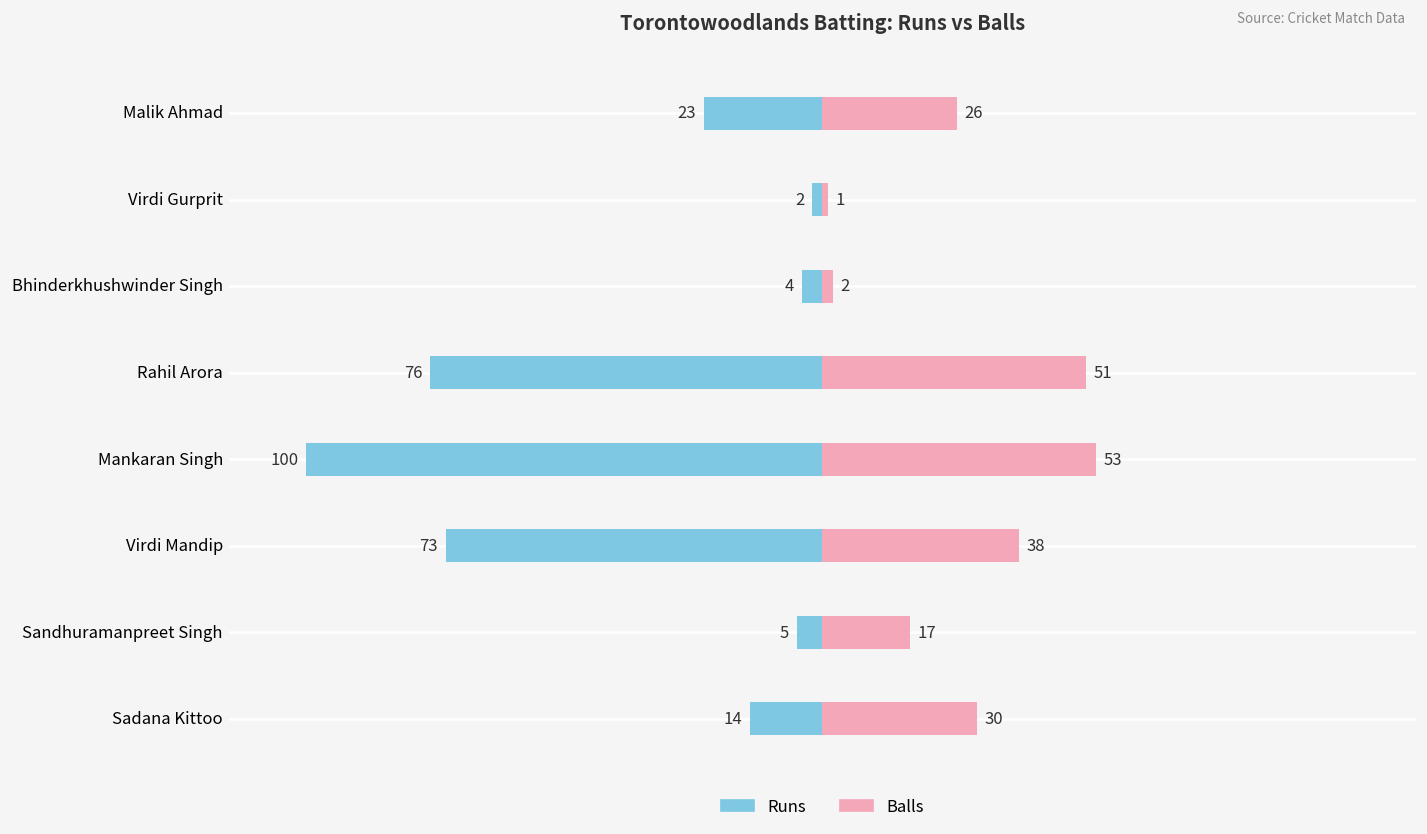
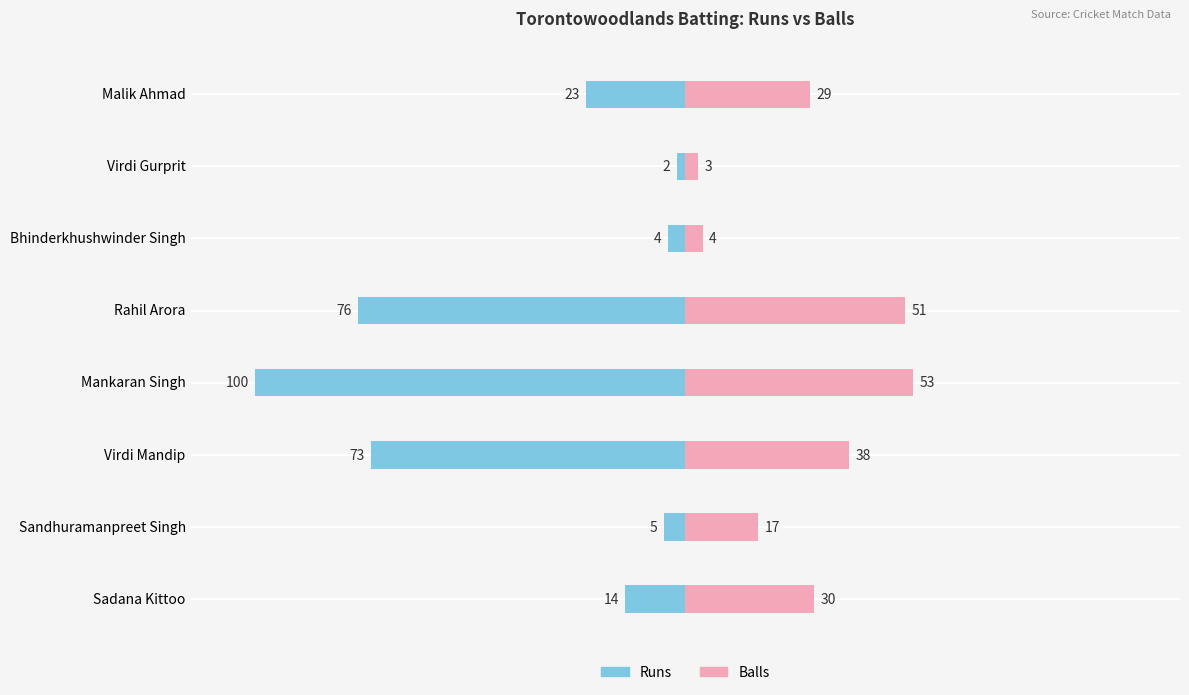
  {
    "Balls": {
-     "Malik Ahmad": 26,
-     "Virdi Gurprit": 1,
-     "Bhinderkhushwinder Singh": 2,
+     "Malik Ahmad": 29,
+     "Virdi Gurprit": 3,
+     "Bhinderkhushwinder Singh": 4,
      "Rahil Arora": 51,
      "Mankaran Singh": 53,
      "Virdi Mandip": 38,
      "Sandhuramanpreet Singh": 17,
      "Sadana Kittoo": 30
    }
  }
